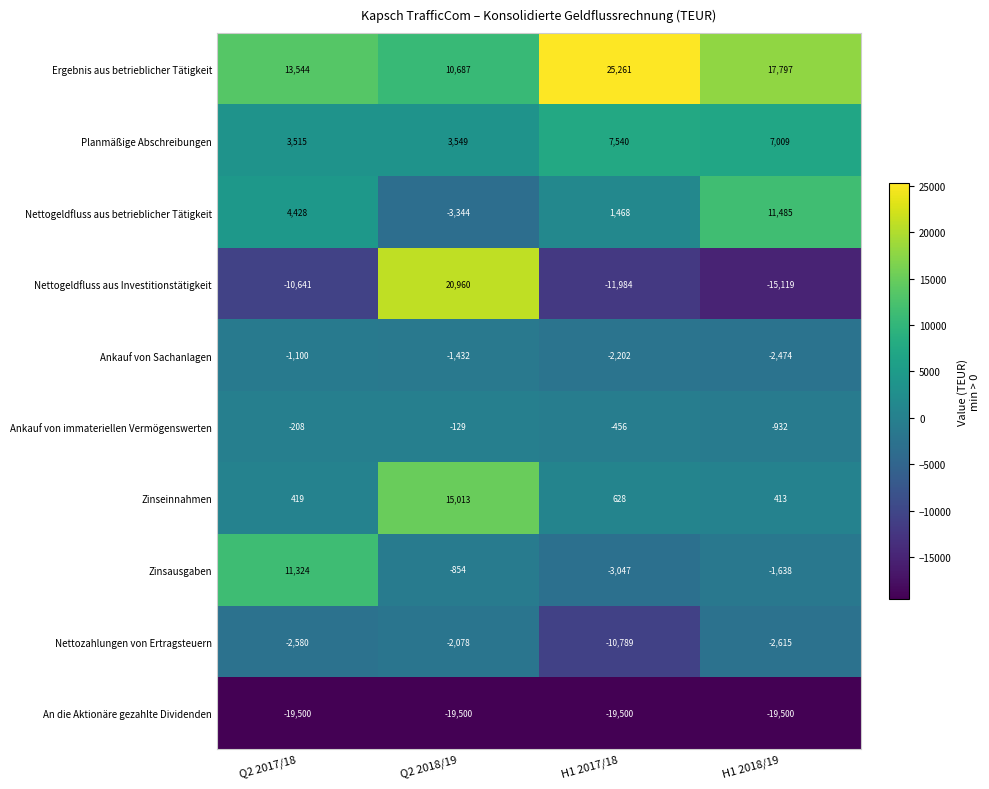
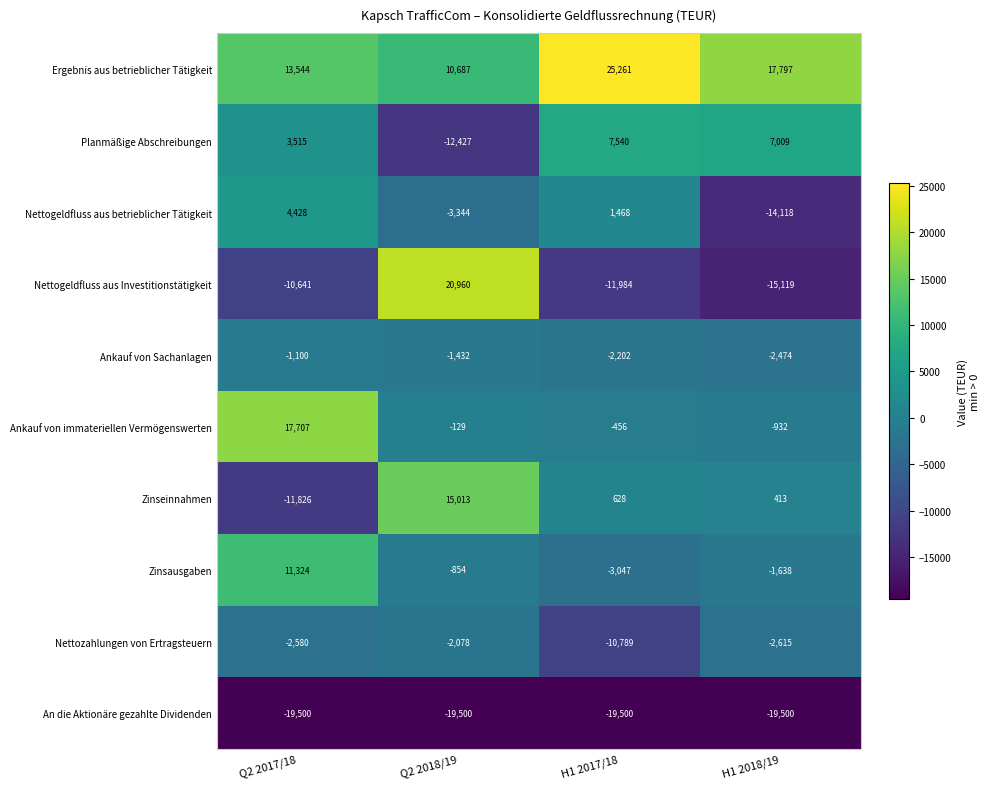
  {
    "Ergebnis aus betrieblicher Tätigkeit": {
      "Q2 2017/18": "13,544",
      "Q2 2018/19": "10,687",
      "H1 2017/18": "25,261",
      "H1 2018/19": "17,797"
    },
    "Planmäßige Abschreibungen": {
      "Q2 2017/18": "3,515",
-     "Q2 2018/19": "3,549",
+     "Q2 2018/19": "-12,427",
      "H1 2017/18": "7,540",
      "H1 2018/19": "7,009"
    },
    "Nettogeldfluss aus betrieblicher Tätigkeit": {
      "Q2 2017/18": "4,428",
      "Q2 2018/19": "-3,344",
      "H1 2017/18": "1,468",
-     "H1 2018/19": "11,485"
+     "H1 2018/19": "-14,118"
    },
    "Nettogeldfluss aus Investitionstätigkeit": {
      "Q2 2017/18": "-10,641",
      "Q2 2018/19": "20,960",
      "H1 2017/18": "-11,984",
      "H1 2018/19": "-15,119"
    },
    "Ankauf von Sachanlagen": {
      "Q2 2017/18": "-1,100",
      "Q2 2018/19": "-1,432",
      "H1 2017/18": "-2,202",
      "H1 2018/19": "-2,474"
    },
    "Ankauf von immateriellen Vermögenswerten": {
-     "Q2 2017/18": "-208",
+     "Q2 2017/18": "17,707",
      "Q2 2018/19": "-129",
      "H1 2017/18": "-456",
      "H1 2018/19": "-932"
    },
    "Zinseinnahmen": {
-     "Q2 2017/18": "419",
+     "Q2 2017/18": "-11,826",
      "Q2 2018/19": "15,013",
      "H1 2017/18": "628",
      "H1 2018/19": "413"
    },
    "Zinsausgaben": {
      "Q2 2017/18": "11,324",
      "Q2 2018/19": "-854",
      "H1 2017/18": "-3,047",
      "H1 2018/19": "-1,638"
    },
    "Nettozahlungen von Ertragsteuern": {
      "Q2 2017/18": "-2,580",
      "Q2 2018/19": "-2,078",
      "H1 2017/18": "-10,789",
      "H1 2018/19": "-2,615"
    },
    "An die Aktionäre gezahlte Dividenden": {
      "Q2 2017/18": "-19,500",
      "Q2 2018/19": "-19,500",
      "H1 2017/18": "-19,500",
      "H1 2018/19": "-19,500"
    }
  }
